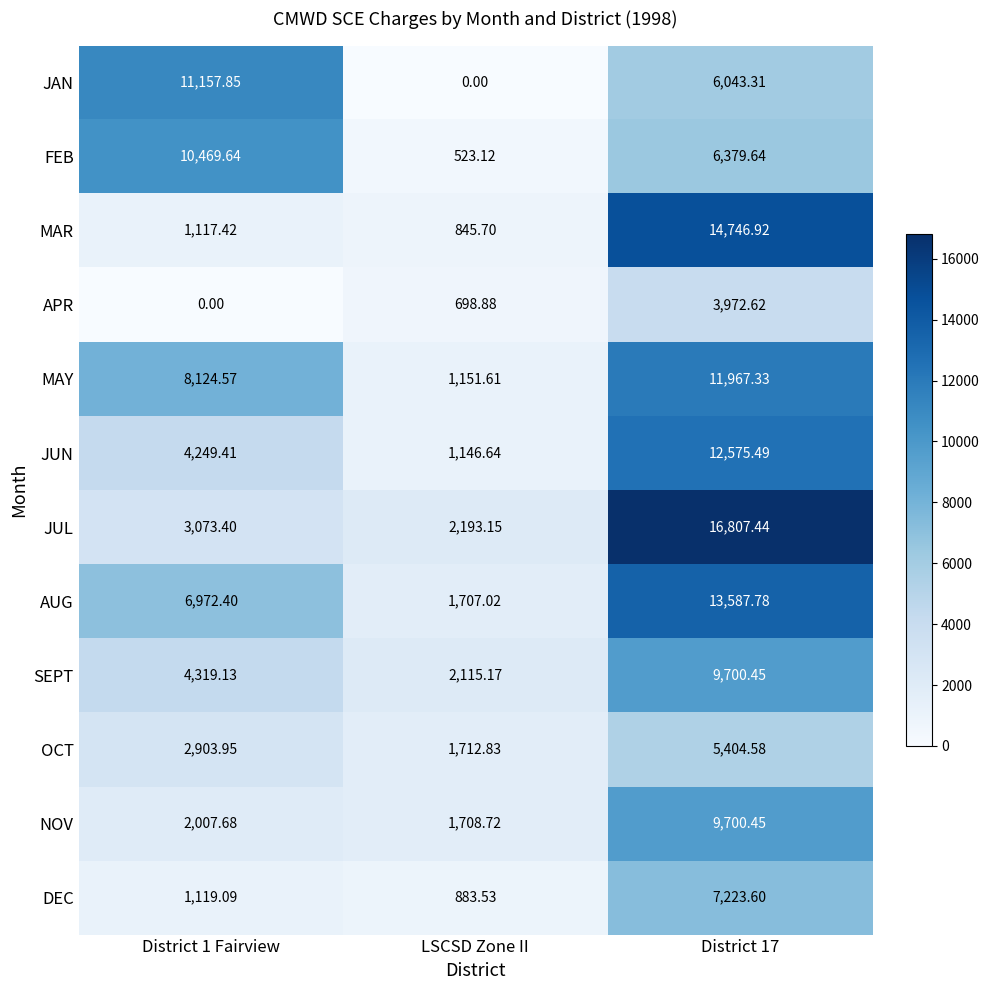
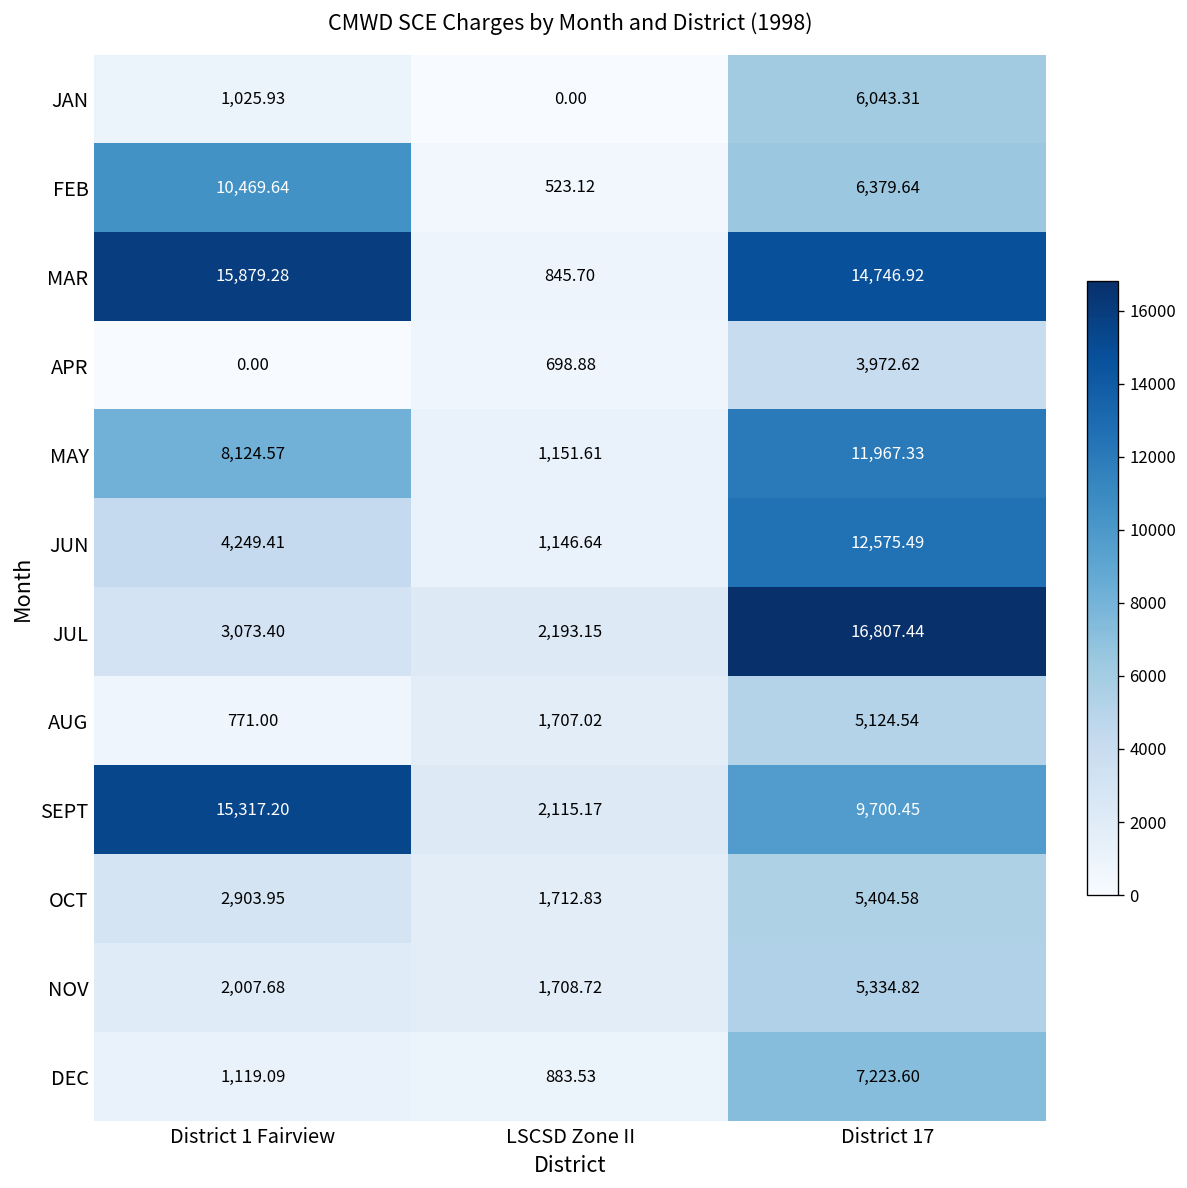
  {
    "JAN": {
-     "District 1 Fairview": "11,157.85",
+     "District 1 Fairview": "1,025.93",
      "LSCSD Zone II": "0.00",
      "District 17": "6,043.31"
    },
    "FEB": {
      "District 1 Fairview": "10,469.64",
      "LSCSD Zone II": "523.12",
      "District 17": "6,379.64"
    },
    "MAR": {
-     "District 1 Fairview": "1,117.42",
+     "District 1 Fairview": "15,879.28",
      "LSCSD Zone II": "845.70",
      "District 17": "14,746.92"
    },
    "APR": {
      "District 1 Fairview": "0.00",
      "LSCSD Zone II": "698.88",
      "District 17": "3,972.62"
    },
    "MAY": {
      "District 1 Fairview": "8,124.57",
      "LSCSD Zone II": "1,151.61",
      "District 17": "11,967.33"
    },
    "JUN": {
      "District 1 Fairview": "4,249.41",
      "LSCSD Zone II": "1,146.64",
      "District 17": "12,575.49"
    },
    "JUL": {
      "District 1 Fairview": "3,073.40",
      "LSCSD Zone II": "2,193.15",
      "District 17": "16,807.44"
    },
    "AUG": {
-     "District 1 Fairview": "6,972.40",
+     "District 1 Fairview": "771.00",
      "LSCSD Zone II": "1,707.02",
-     "District 17": "13,587.78"
+     "District 17": "5,124.54"
    },
    "SEPT": {
-     "District 1 Fairview": "4,319.13",
+     "District 1 Fairview": "15,317.20",
      "LSCSD Zone II": "2,115.17",
      "District 17": "9,700.45"
    },
    "OCT": {
      "District 1 Fairview": "2,903.95",
      "LSCSD Zone II": "1,712.83",
      "District 17": "5,404.58"
    },
    "NOV": {
      "District 1 Fairview": "2,007.68",
      "LSCSD Zone II": "1,708.72",
-     "District 17": "9,700.45"
+     "District 17": "5,334.82"
    },
    "DEC": {
      "District 1 Fairview": "1,119.09",
      "LSCSD Zone II": "883.53",
      "District 17": "7,223.60"
    }
  }
